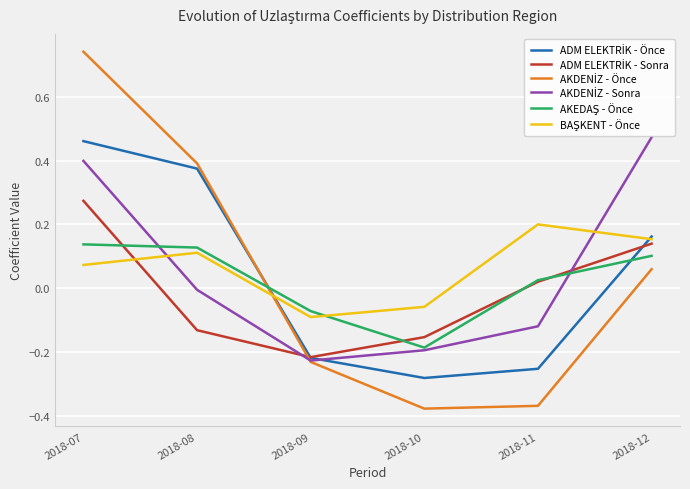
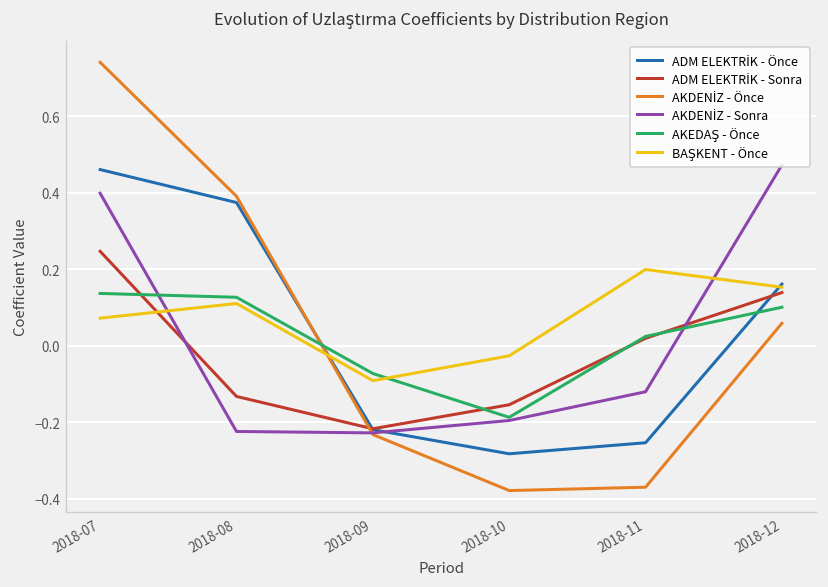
  {
    "ADM ELEKTRİK - Önce": {
      "2018-07": 0.46,
      "2018-08": 0.37,
      "2018-10": -0.28,
      "2018-11": -0.25,
      "2018-12": 0.16
    },
    "ADM ELEKTRİK - Sonra": {
-     "2018-07": 0.27,
+     "2018-07": 0.25,
      "2018-08": -0.13,
      "2018-10": -0.15,
      "2018-12": 0.14
    },
    "AKDENİZ - Önce": {
      "2018-07": 0.74,
      "2018-08": 0.39,
      "2018-10": -0.38,
      "2018-11": -0.37,
      "2018-12": 0.06
    },
    "AKDENİZ - Sonra": {
      "2018-07": 0.40,
-     "2018-08": -0.01,
+     "2018-08": -0.22,
      "2018-10": -0.20,
      "2018-11": -0.12,
      "2018-12": 0.47
    },
    "AKEDAŞ - Önce": {
      "2018-07": 0.14,
      "2018-08": 0.13,
      "2018-09": -0.07,
      "2018-10": -0.19,
      "2018-12": 0.10
    },
    "BAŞKENT - Önce": {
      "2018-07": 0.07,
      "2018-08": 0.11,
      "2018-09": -0.09,
-     "2018-10": -0.06,
+     "2018-10": -0.03,
      "2018-11": 0.20,
      "2018-12": 0.15
    }
  }
